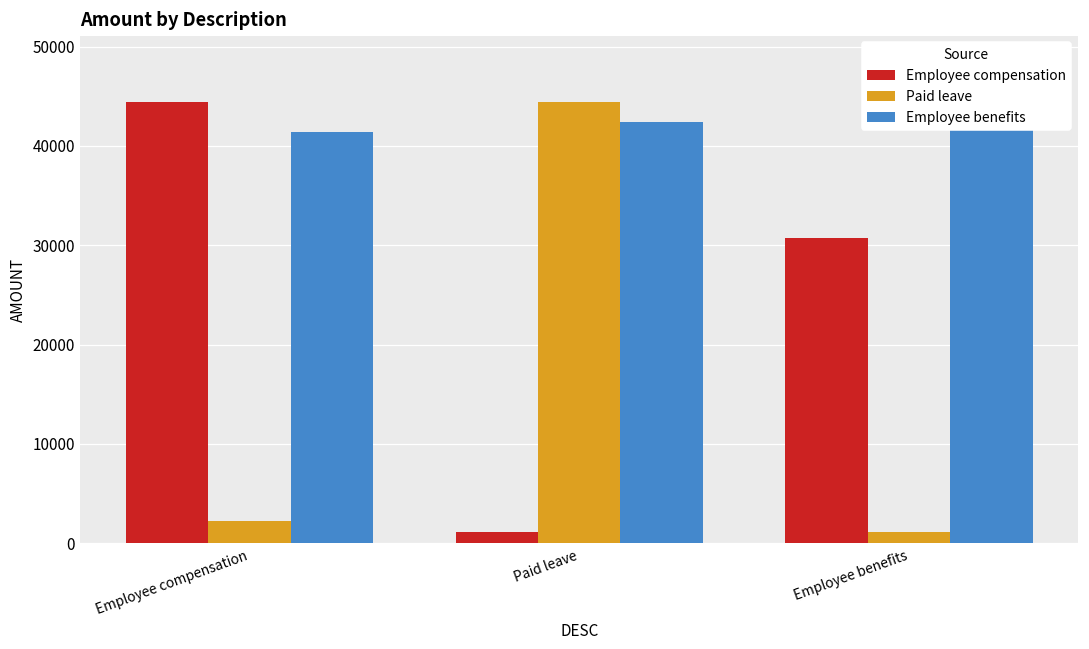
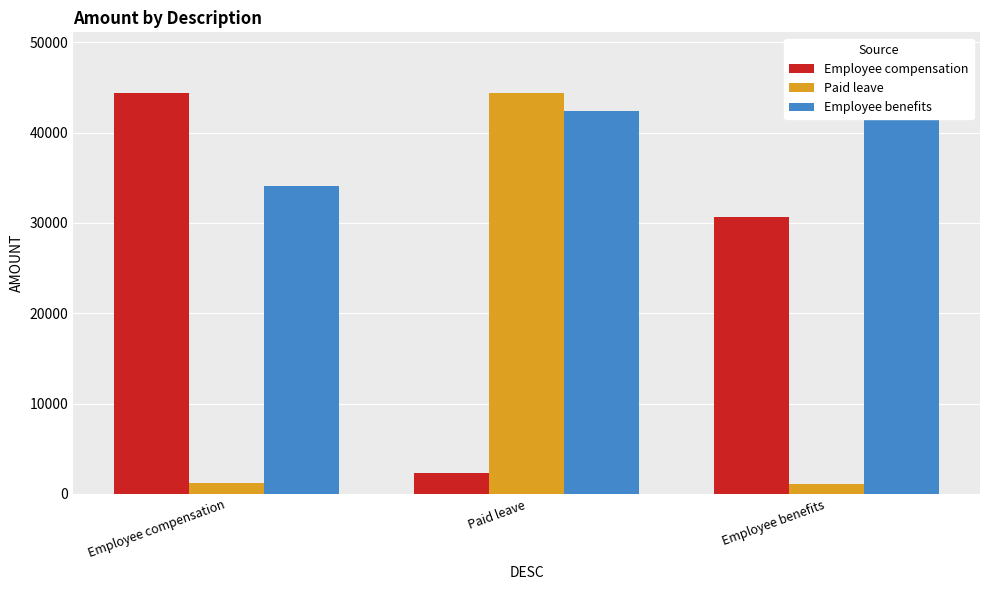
  {
    "Employee compensation": {
      "Employee compensation": 44000,
-     "Paid leave": 1000,
+     "Paid leave": 2000,
      "Employee benefits": 31000
    },
    "Paid leave": {
-     "Employee compensation": 2000,
+     "Employee compensation": 1000,
      "Paid leave": 44000,
      "Employee benefits": 1000
    },
    "Employee benefits": {
-     "Employee compensation": 41000,
+     "Employee compensation": 34000,
      "Paid leave": 42000
    }
  }
